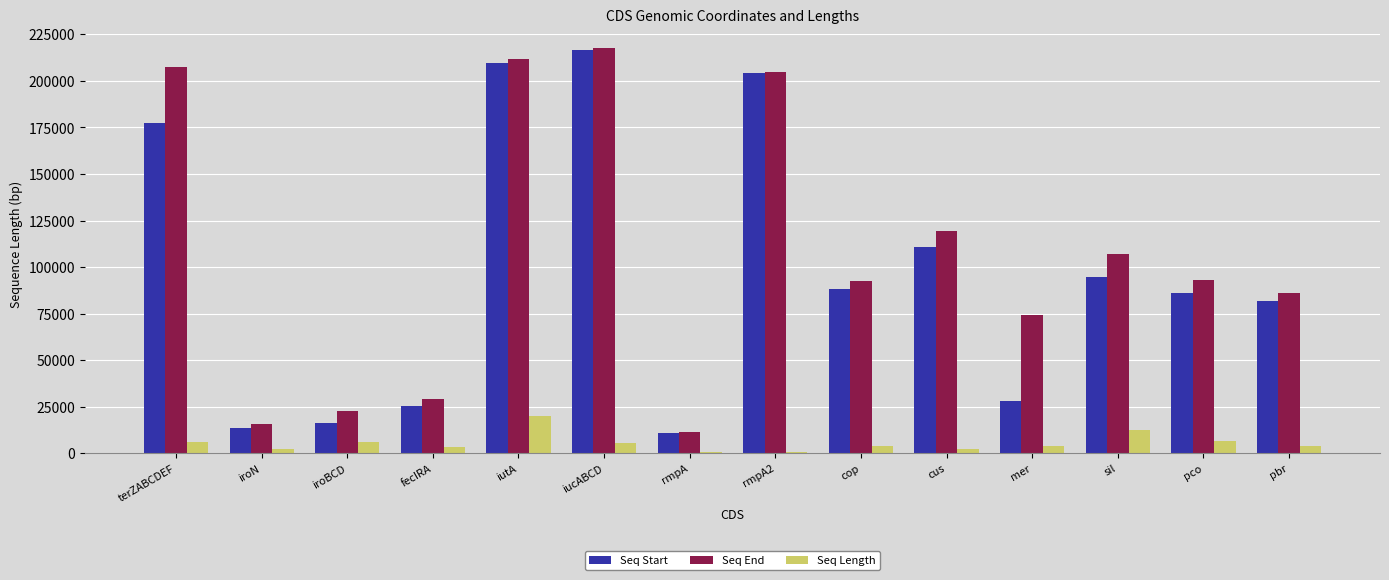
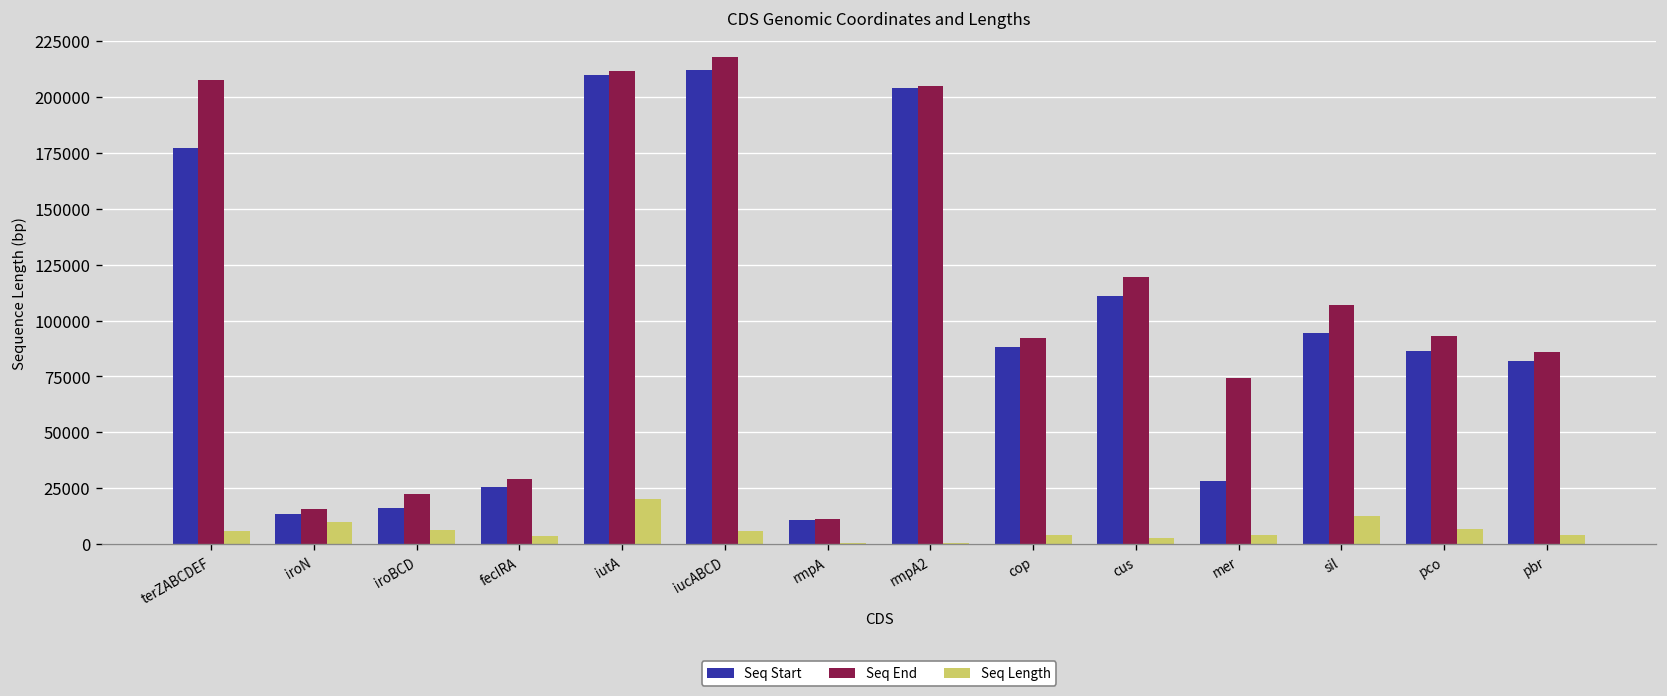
  {
    "Seq Start": {
      "terZABCDEF": 177000,
      "iroN": 14000,
      "iroBCD": 16000,
      "fecIRA": 26000,
      "iutA": 210000,
-     "iucABCD": 217000,
+     "iucABCD": 212000,
      "rmpA": 11000,
      "rmpA2": 204000,
      "cop": 88000,
      "cus": 111000,
      "mer": 28000,
      "sil": 94000,
      "pco": 86000,
      "pbr": 82000
    },
    "Seq End": {
      "terZABCDEF": 207000,
      "iroN": 16000,
      "iroBCD": 23000,
      "fecIRA": 29000,
      "iutA": 212000,
      "iucABCD": 218000,
      "rmpA": 11000,
      "rmpA2": 205000,
      "cop": 92000,
      "cus": 120000,
      "mer": 75000,
      "sil": 107000,
      "pco": 93000,
      "pbr": 86000
    },
    "Seq Length": {
      "terZABCDEF": 6000,
-     "iroN": 2000,
+     "iroN": 10000,
      "iroBCD": 6000,
      "fecIRA": 4000,
      "iutA": 20000,
      "iucABCD": 6000,
      "cop": 4000,
      "cus": 3000,
      "mer": 4000,
      "sil": 12000,
      "pco": 7000,
      "pbr": 4000
    }
  }
